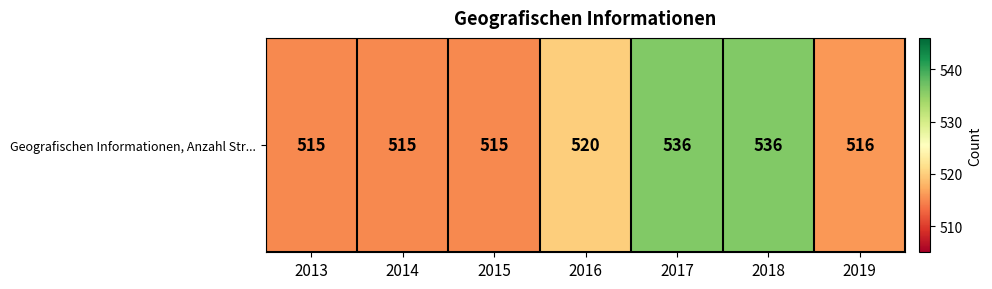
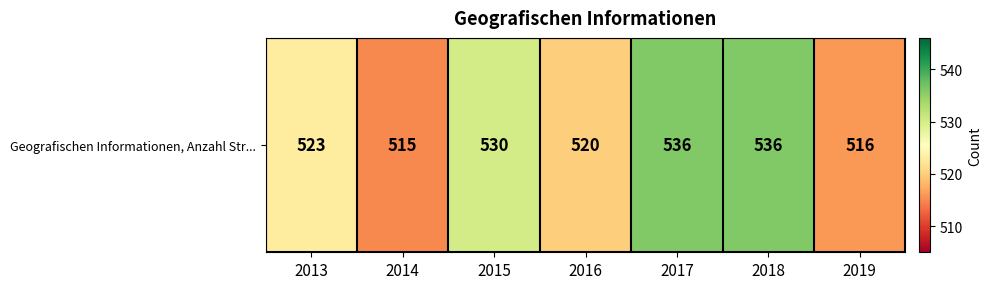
  {
    "Geografischen Informationen, Anzahl Str...": {
-     "2013": 515,
+     "2013": 523,
      "2014": 515,
-     "2015": 515,
+     "2015": 530,
      "2016": 520,
      "2017": 536,
      "2018": 536,
      "2019": 516
    }
  }
